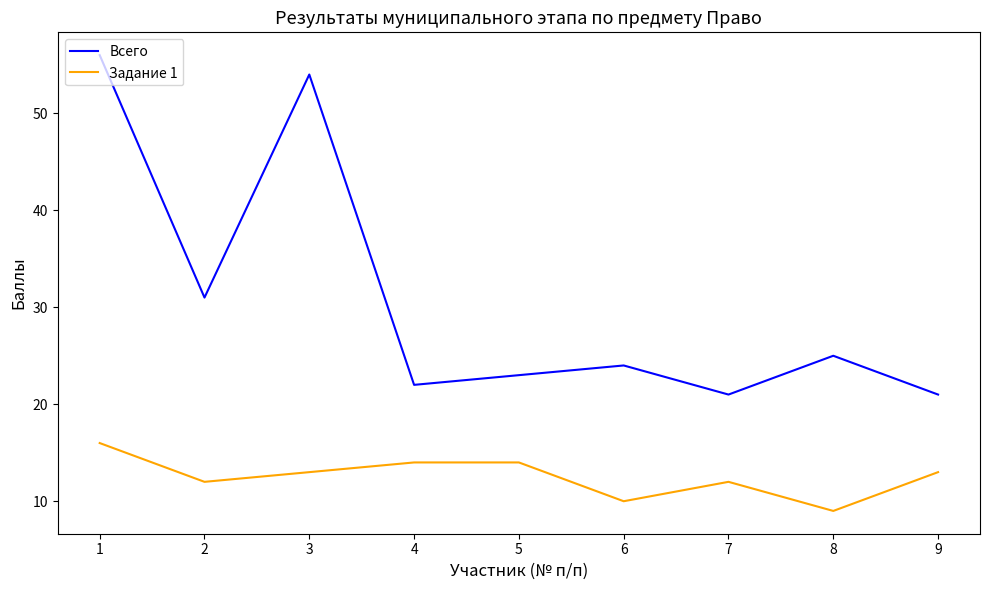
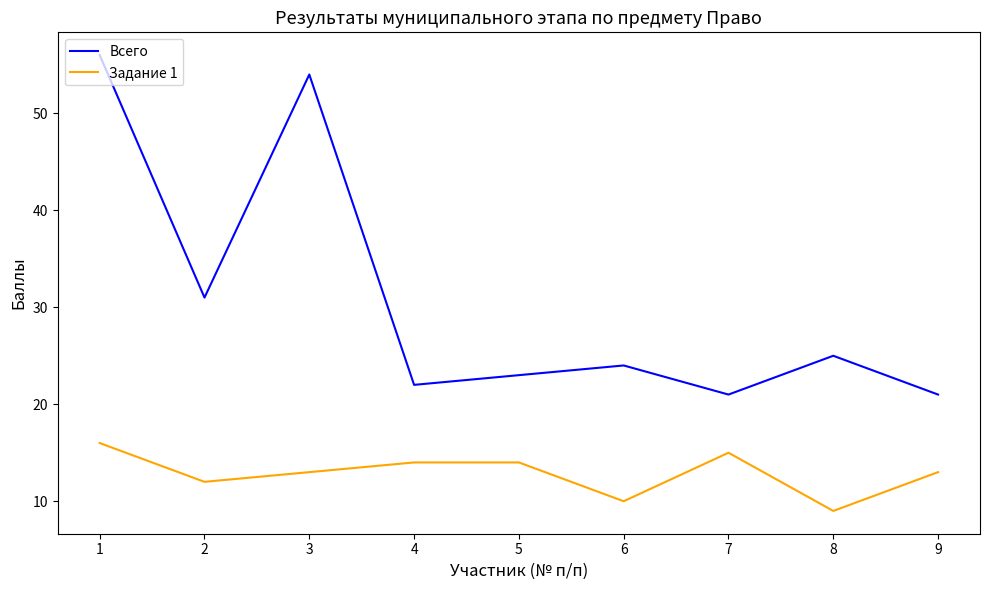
  {
    "Всего": {
      "2": 31,
      "3": 54,
      "4": 22,
      "5": 23,
      "6": 24,
      "7": 21,
      "8": 25,
      "9": 21
    },
    "Задание 1": {
      "1": 16,
      "2": 12,
      "3": 13,
      "4": 14,
      "5": 14,
      "6": 10,
-     "7": 12,
+     "7": 15,
      "8": 9,
      "9": 13
    }
  }
